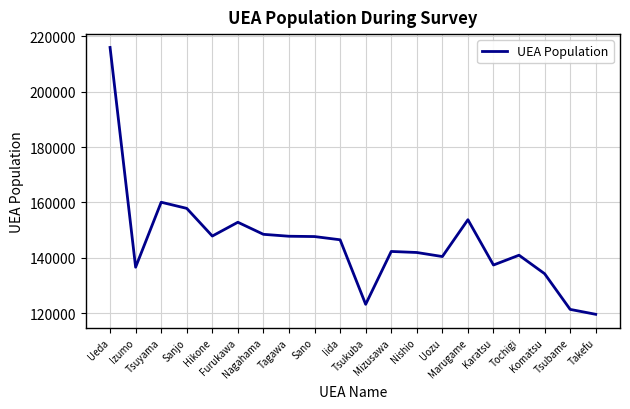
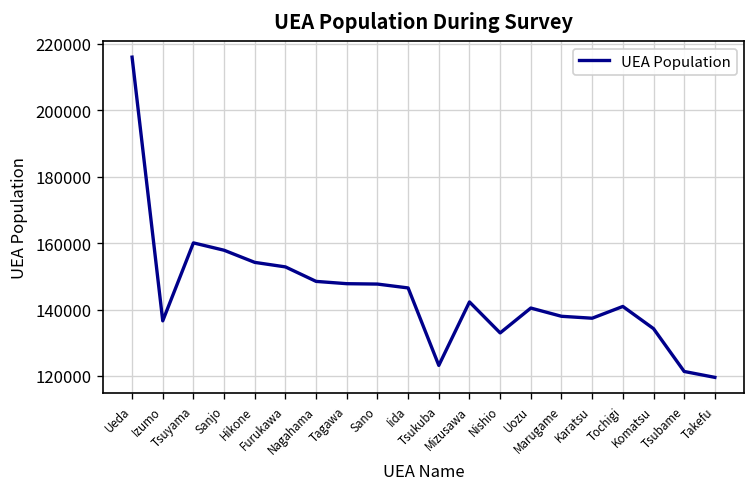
  {
    "Ueda": 216000,
    "Izumo": 137000,
    "Tsuyama": 160000,
    "Sanjo": 158000,
-   "Hikone": 148000,
+   "Hikone": 154000,
    "Furukawa": 153000,
    "Nagahama": 148000,
    "Tagawa": 148000,
    "Sano": 148000,
    "Iida": 146000,
    "Tsukuba": 123000,
    "Mizusawa": 142000,
-   "Nishio": 142000,
+   "Nishio": 133000,
    "Uozu": 140000,
-   "Marugame": 154000,
+   "Marugame": 138000,
    "Karatsu": 137000,
    "Tochigi": 141000,
    "Komatsu": 134000,
    "Tsubame": 121000,
    "Takefu": 120000
  }
